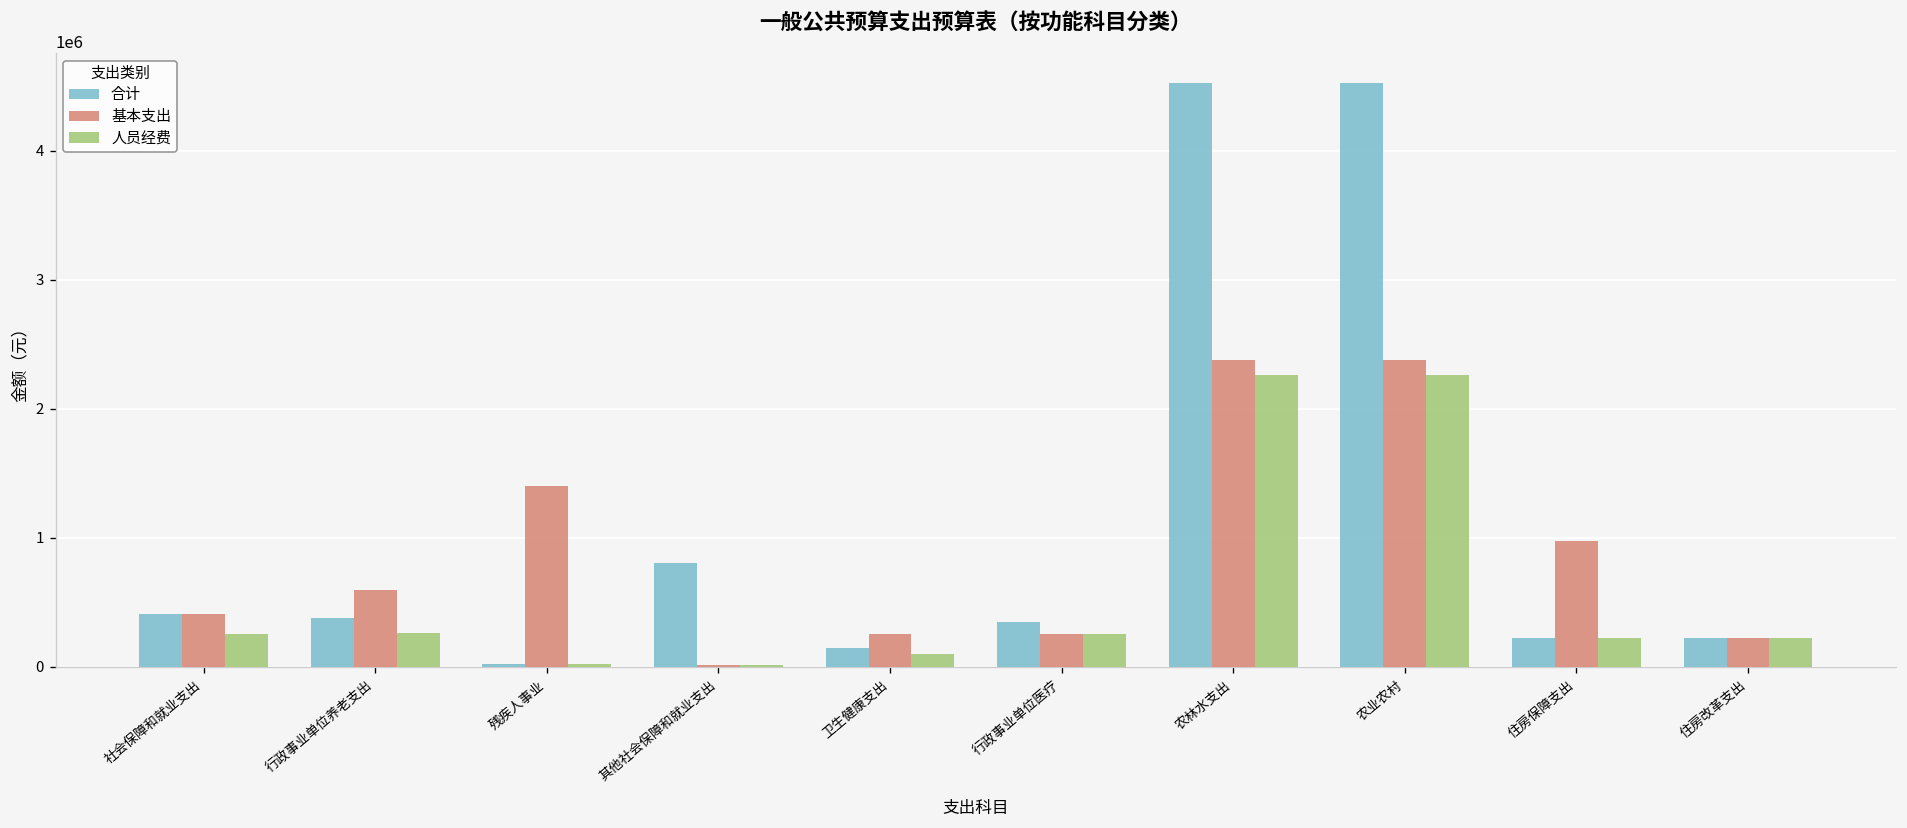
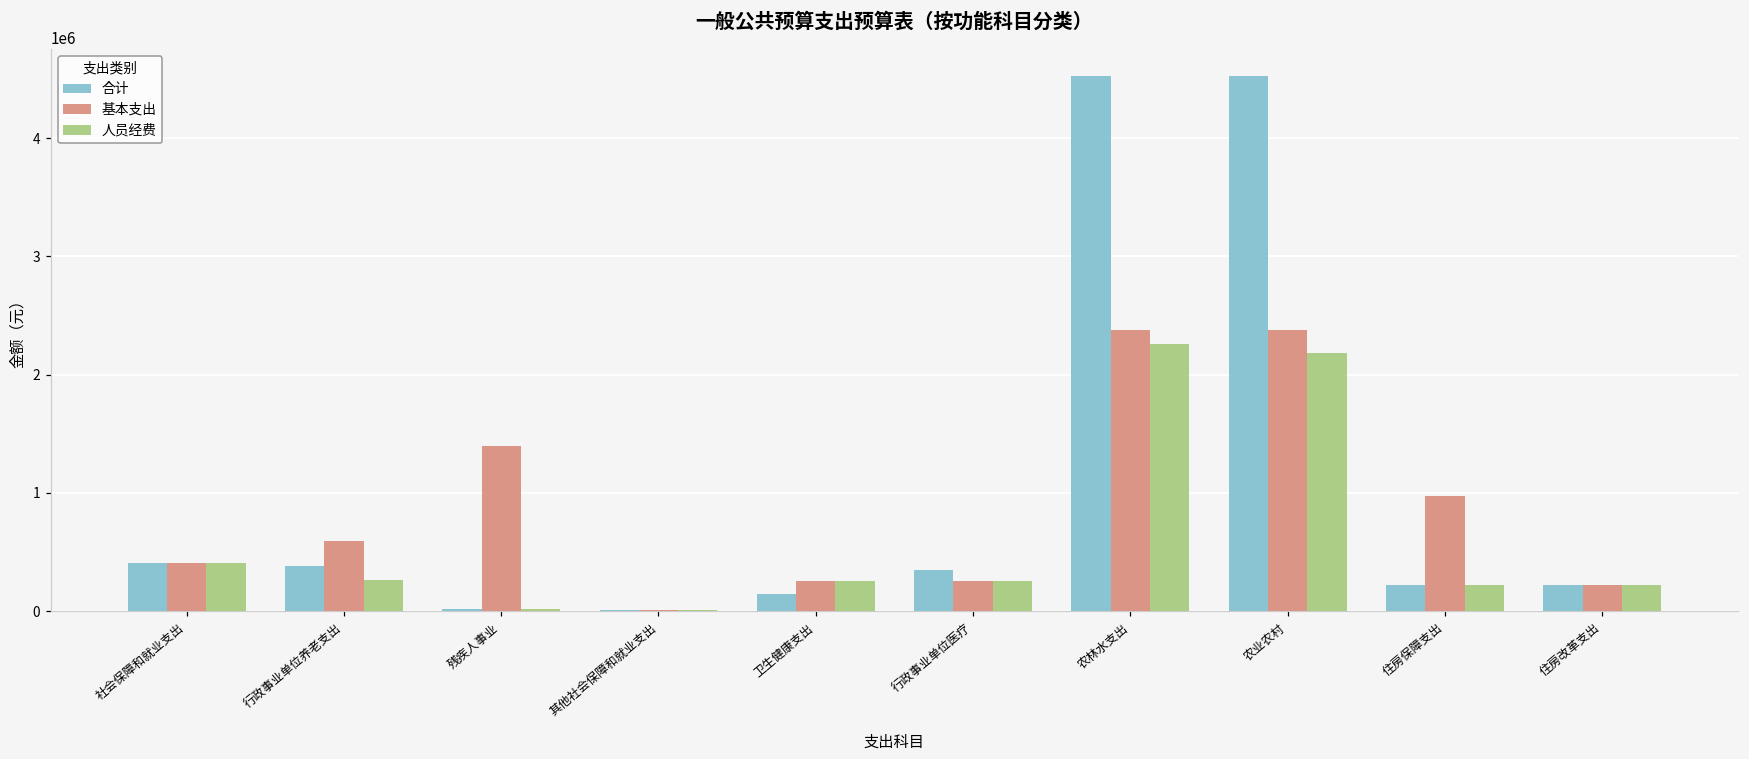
  {
    "合计": {
      "社会保障和就业支出": 410000,
      "行政事业单位养老支出": 380000,
-     "其他社会保障和就业支出": 800000,
+     "其他社会保障和就业支出": 10000,
      "卫生健康支出": 140000,
      "行政事业单位医疗": 340000,
      "农林水支出": 4530000,
      "农业农村": 4530000,
      "住房保障支出": 220000,
      "住房改革支出": 220000
    },
    "基本支出": {
      "社会保障和就业支出": 410000,
      "行政事业单位养老支出": 600000,
      "残疾人事业": 1400000,
      "卫生健康支出": 250000,
      "行政事业单位医疗": 250000,
      "农林水支出": 2380000,
      "农业农村": 2380000,
      "住房保障支出": 970000,
      "住房改革支出": 220000
    },
    "人员经费": {
-     "社会保障和就业支出": 250000,
+     "社会保障和就业支出": 410000,
      "行政事业单位养老支出": 260000,
-     "卫生健康支出": 100000,
+     "卫生健康支出": 250000,
      "行政事业单位医疗": 250000,
      "农林水支出": 2260000,
-     "农业农村": 2260000,
+     "农业农村": 2180000,
      "住房保障支出": 220000,
      "住房改革支出": 220000
    }
  }
